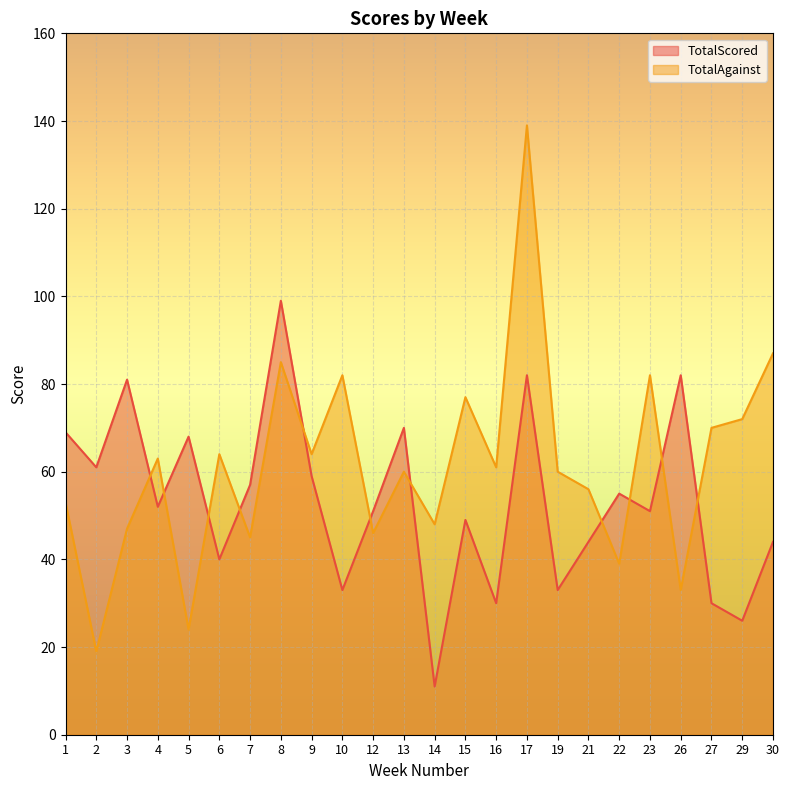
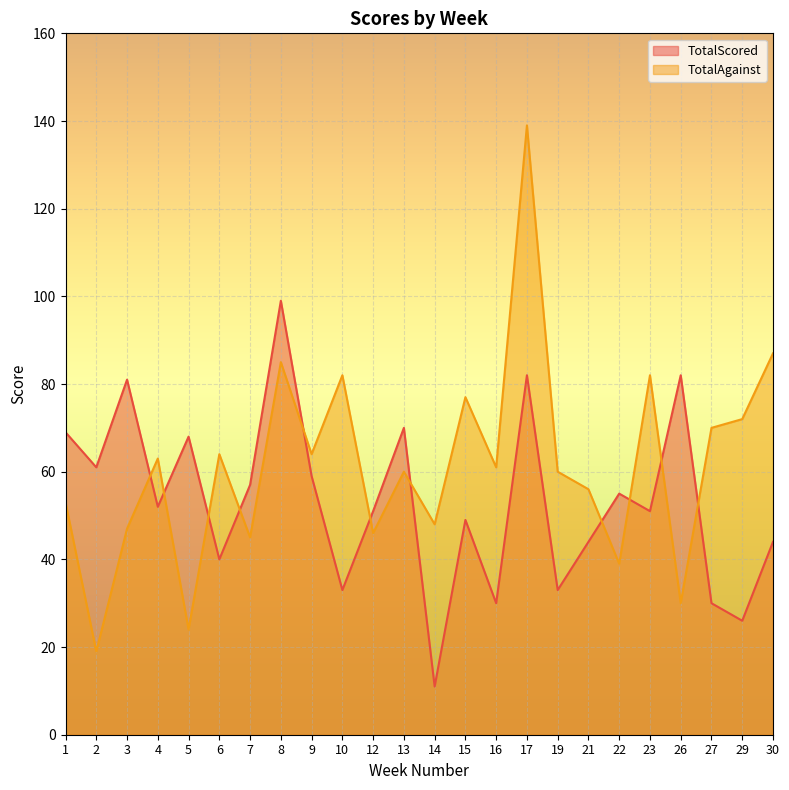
  {
    "TotalScored": {
      "1": 69,
      "2": 61,
      "3": 81,
      "4": 52,
      "5": 68,
      "6": 40,
      "7": 57,
      "8": 99,
      "9": 59,
      "10": 33,
      "12": 51,
      "13": 70,
      "14": 11,
      "15": 49,
      "16": 30,
      "17": 82,
      "19": 33,
      "21": 44,
      "22": 55,
      "23": 51,
      "26": 82,
      "27": 30,
      "29": 26,
      "30": 44
    },
    "TotalAgainst": {
      "1": 53,
      "2": 19,
      "3": 47,
      "4": 63,
      "5": 24,
      "6": 64,
      "7": 45,
      "8": 85,
      "9": 64,
      "10": 82,
      "12": 46,
      "13": 60,
      "14": 48,
      "15": 77,
      "16": 61,
      "17": 139,
      "19": 60,
      "21": 56,
      "22": 39,
      "23": 82,
-     "26": 33,
+     "26": 30,
      "27": 70,
      "29": 72,
      "30": 87
    }
  }
